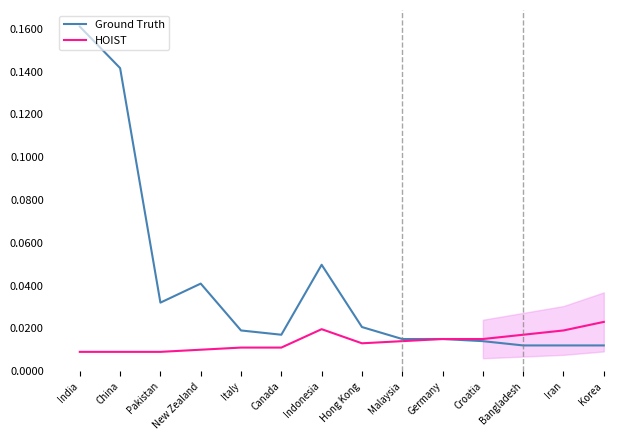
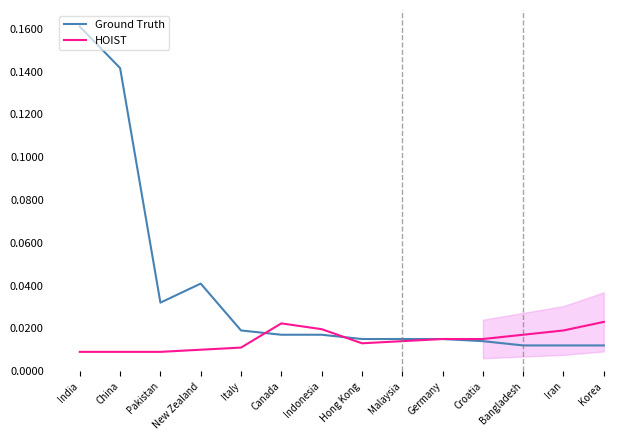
  {
    "Ground Truth": {
      "China": 0.142,
      "Pakistan": 0.032,
      "New Zealand": 0.041,
      "Italy": 0.019,
      "Canada": 0.017,
-     "Indonesia": 0.050,
-     "Hong Kong": 0.021,
+     "Indonesia": 0.017,
+     "Hong Kong": 0.015,
      "Bangladesh": 0.012,
      "Iran": 0.012,
      "Korea": 0.012
    },
    "HOIST": {
      "India": 0.009,
      "China": 0.009,
      "Pakistan": 0.009,
      "New Zealand": 0.010,
      "Italy": 0.011,
-     "Canada": 0.011,
+     "Canada": 0.022,
      "Indonesia": 0.020,
      "Hong Kong": 0.013,
      "Bangladesh": 0.017,
      "Iran": 0.019,
      "Korea": 0.023
    }
  }
